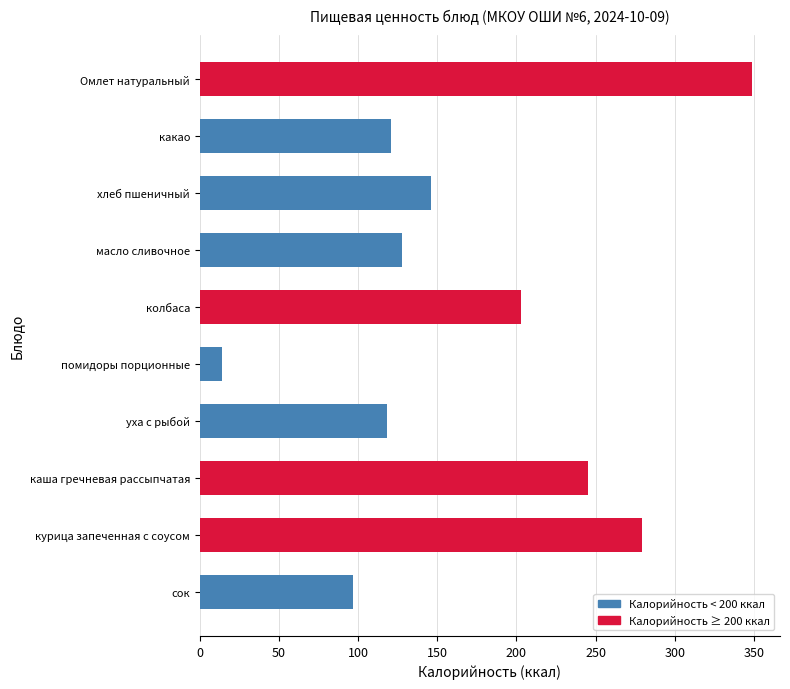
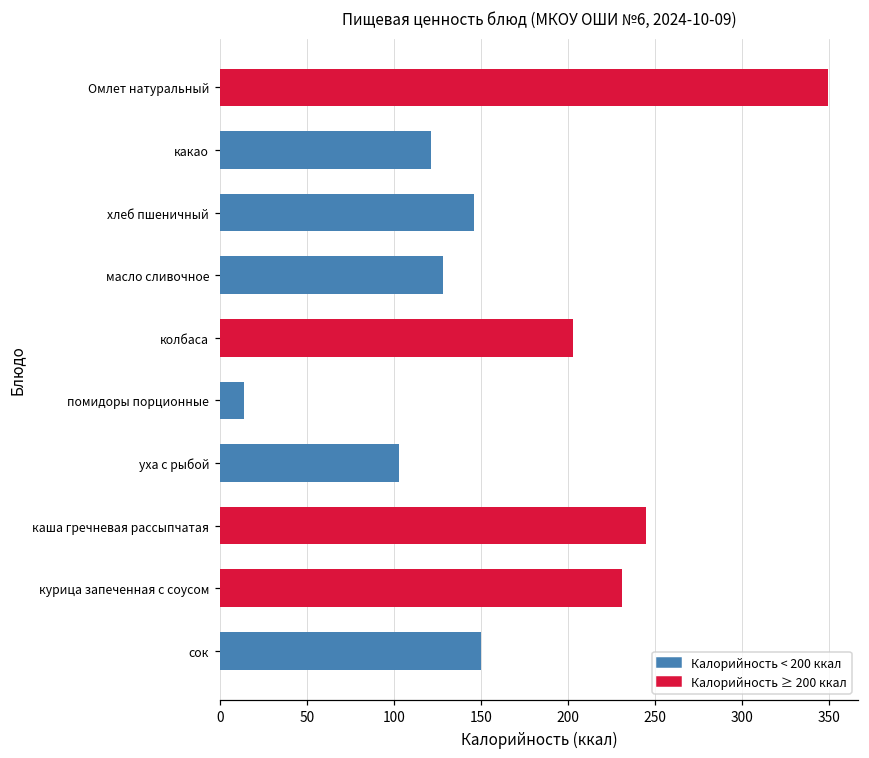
  {
    "Омлет натуральный": 349,
    "какао": 121,
    "хлеб пшеничный": 146,
    "масло сливочное": 128,
    "колбаса": 203,
    "помидоры порционные": 14,
-   "уха с рыбой": 118,
+   "уха с рыбой": 103,
    "каша гречневая рассыпчатая": 245,
-   "курица запеченная с соусом": 279,
-   "сок": 97
+   "курица запеченная с соусом": 231,
+   "сок": 150
  }
